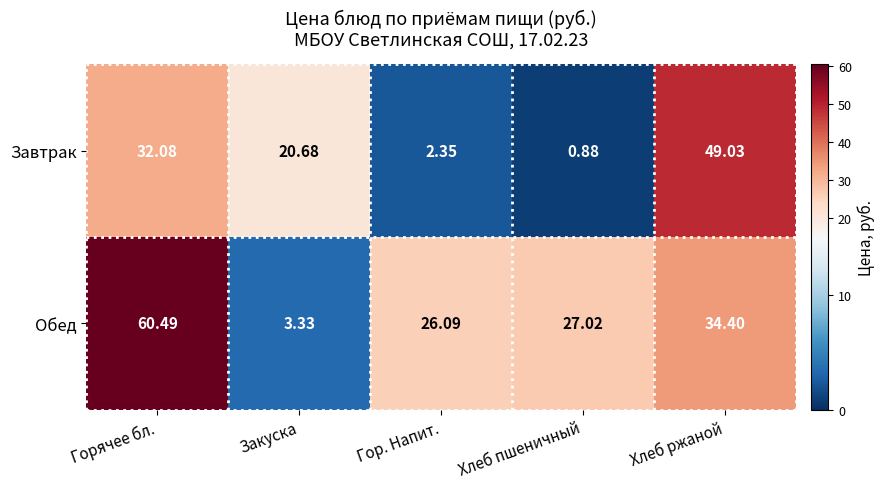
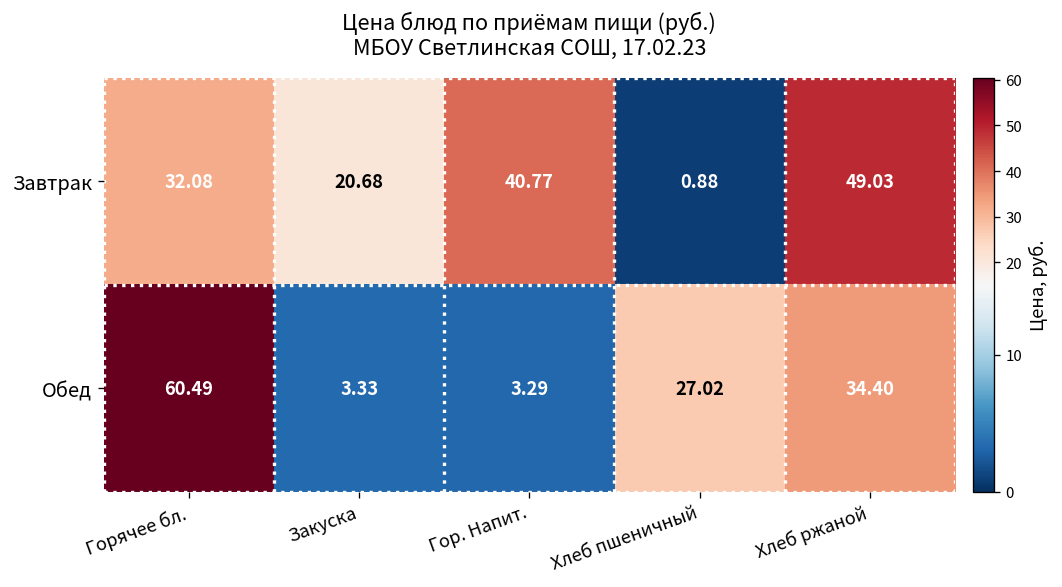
  {
    "Завтрак": {
      "Горячее бл.": 32.08,
      "Закуска": 20.68,
-     "Гор. Напит.": 2.35,
+     "Гор. Напит.": 40.77,
      "Хлеб пшеничный": 0.88,
      "Хлеб ржаной": 49.03
    },
    "Обед": {
      "Горячее бл.": 60.49,
      "Закуска": 3.33,
-     "Гор. Напит.": 26.09,
+     "Гор. Напит.": 3.29,
      "Хлеб пшеничный": 27.02,
      "Хлеб ржаной": 34.40
    }
  }
